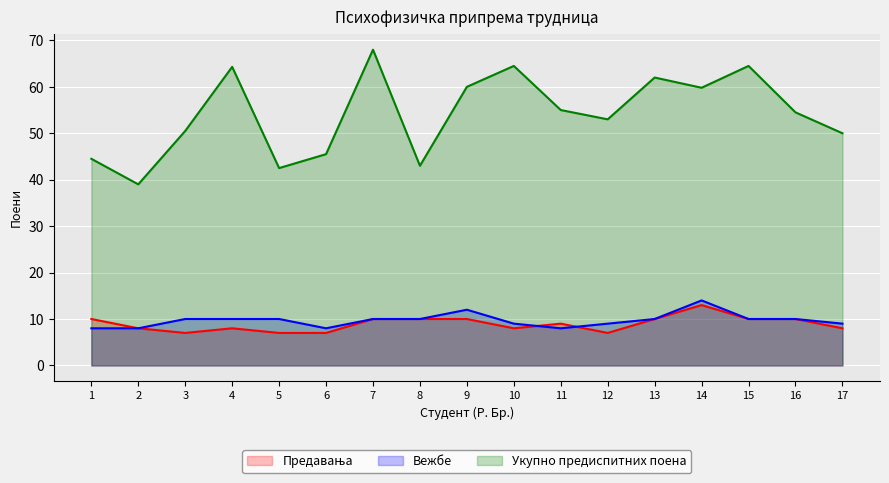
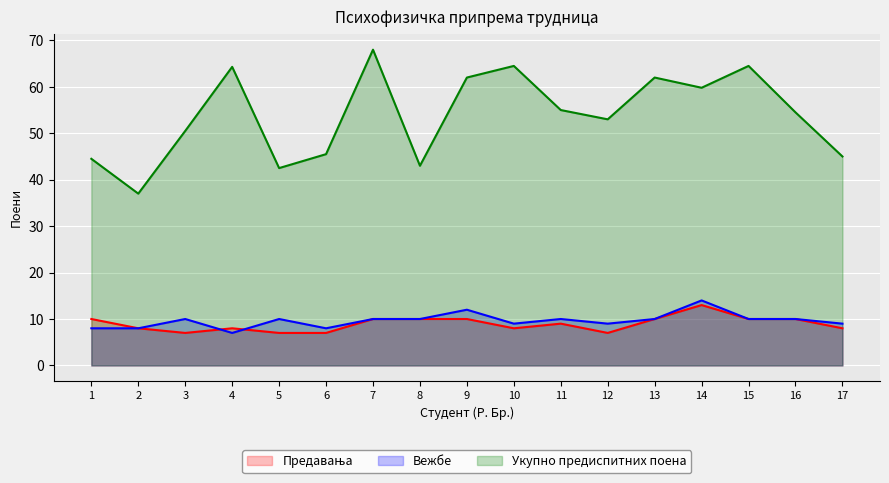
  {
    "Предавања": {
      "1": 10,
      "3": 7,
      "4": 8,
      "5": 7,
      "6": 7,
      "9": 10,
      "10": 8,
      "11": 9,
      "12": 7,
      "14": 13,
      "17": 8
    },
    "Вежбе": {
      "1": 8,
      "3": 10,
-     "4": 10,
+     "4": 7,
      "5": 10,
      "6": 8,
      "9": 12,
      "10": 9,
-     "11": 8,
+     "11": 10,
      "12": 9,
      "14": 14,
      "17": 9
    },
    "Укупно предиспитних поена": {
      "1": 45,
-     "2": 39,
+     "2": 37,
      "3": 51,
      "4": 64,
      "5": 43,
      "6": 46,
      "7": 68,
      "8": 43,
-     "9": 60,
+     "9": 62,
      "10": 65,
      "11": 55,
      "12": 53,
      "13": 62,
      "14": 60,
      "15": 65,
      "16": 55,
-     "17": 50
+     "17": 45
    }
  }
